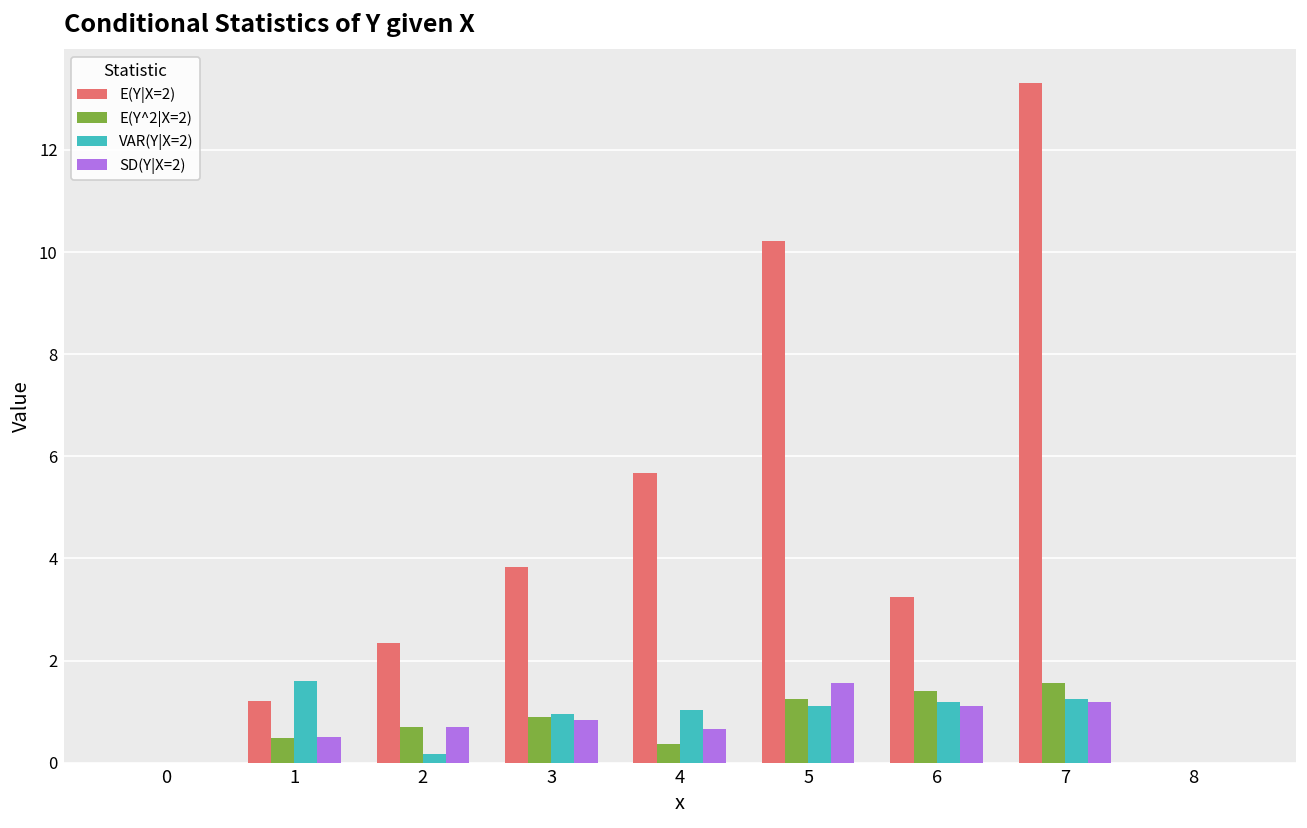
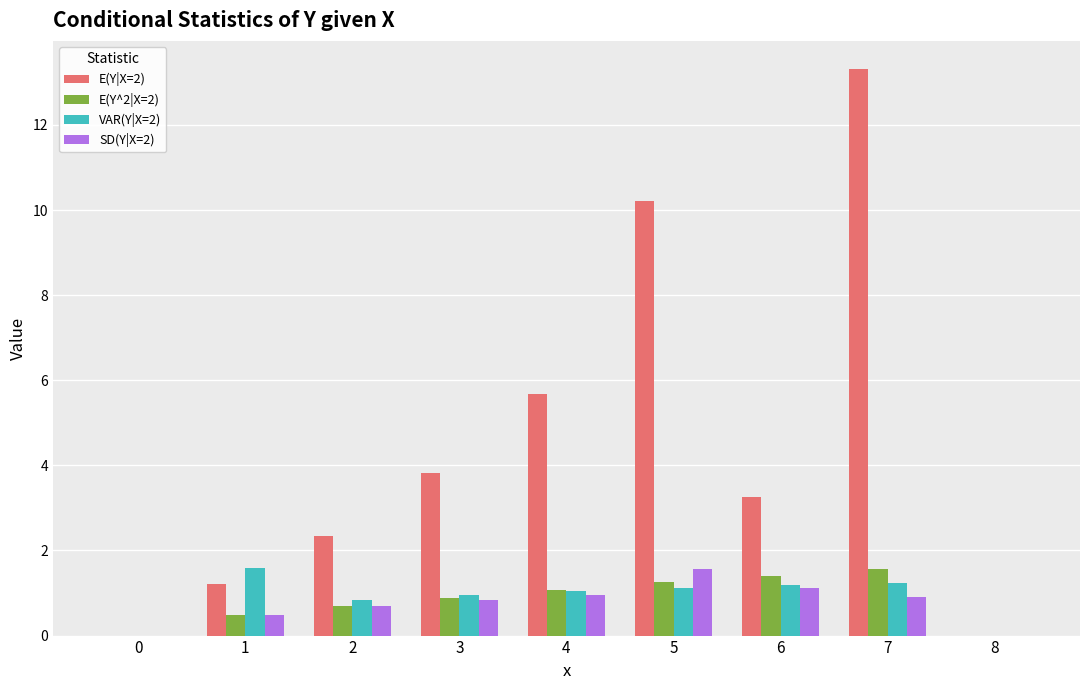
  {
    "E(Y|X=2)": {
      "0": 0.0,
      "1": 1.2,
      "2": 2.3,
      "3": 3.8,
      "4": 5.7,
      "5": 10.2,
      "6": 3.2,
      "7": 13.3,
      "8": 0.0
    },
    "E(Y^2|X=2)": {
      "0": 0.0,
      "1": 0.5,
      "2": 0.7,
      "3": 0.9,
-     "4": 0.4,
+     "4": 1.1,
      "5": 1.3,
      "6": 1.4,
      "7": 1.6,
      "8": 0.0
    },
    "VAR(Y|X=2)": {
      "0": 0.0,
      "1": 1.6,
-     "2": 0.2,
+     "2": 0.8,
      "3": 0.9,
      "4": 1.0,
      "5": 1.1,
      "6": 1.2,
      "7": 1.2,
      "8": 0.0
    },
    "SD(Y|X=2)": {
      "0": 0.0,
      "1": 0.5,
      "2": 0.7,
      "3": 0.8,
-     "4": 0.7,
+     "4": 0.9,
      "5": 1.6,
      "6": 1.1,
-     "7": 1.2,
+     "7": 0.9,
      "8": 0.0
    }
  }
